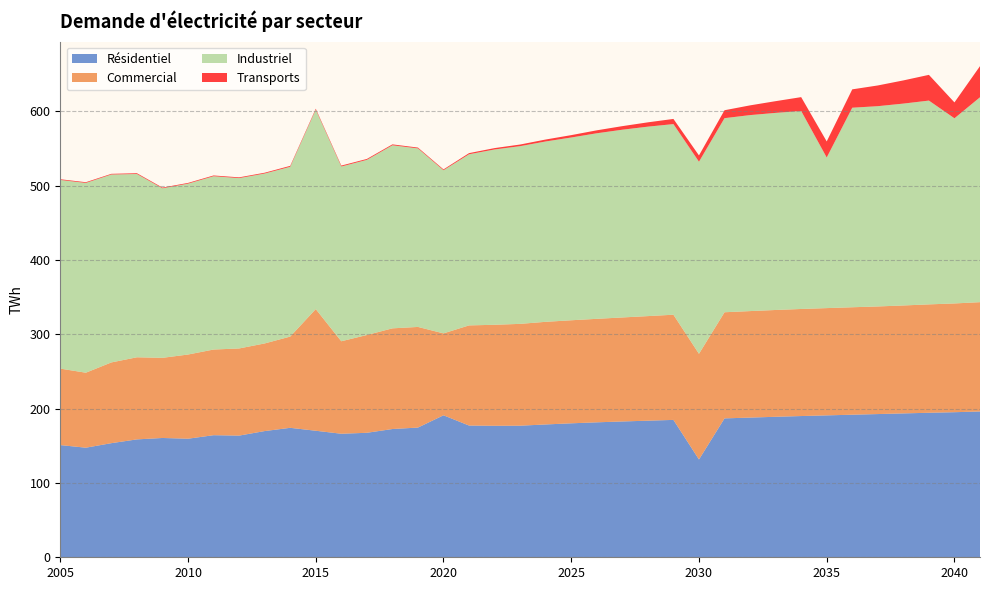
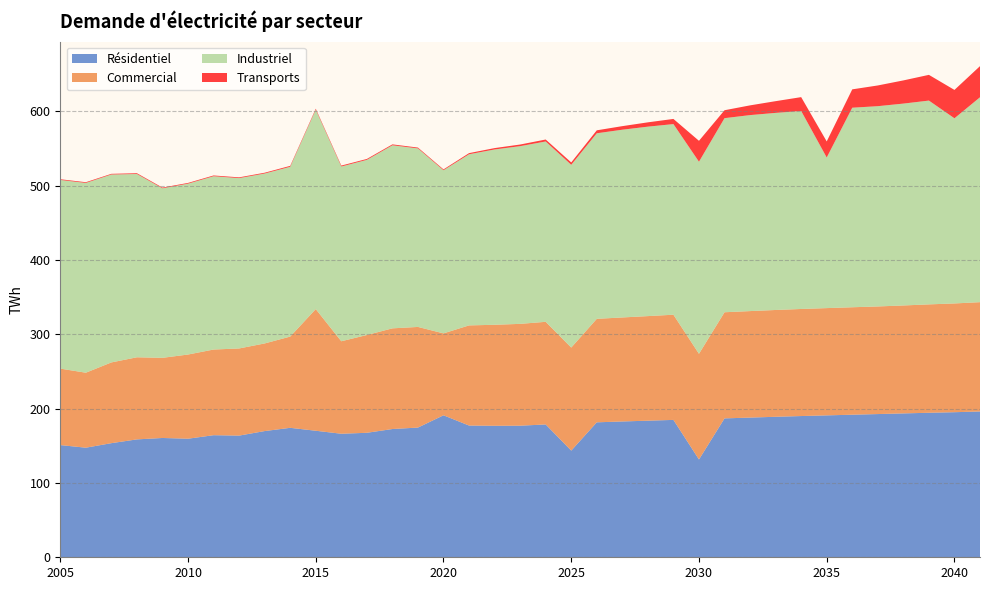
  {
    "Résidentiel": {
      "2005": 150,
      "2010": 160,
      "2015": 170,
      "2020": 190,
-     "2025": 180,
+     "2025": 140,
      "2030": 130,
      "2035": 190,
      "2040": 200
    },
    "Commercial": {
      "2005": 100,
      "2010": 110,
      "2015": 160,
      "2020": 110,
      "2025": 140,
      "2030": 140,
      "2035": 140,
      "2040": 150
    },
    "Industriel": {
      "2030": 260,
      "2035": 200,
      "2040": 250
    },
    "Transports": {
-     "2030": 10,
+     "2030": 30,
      "2035": 20,
-     "2040": 20
+     "2040": 40
    }
  }
